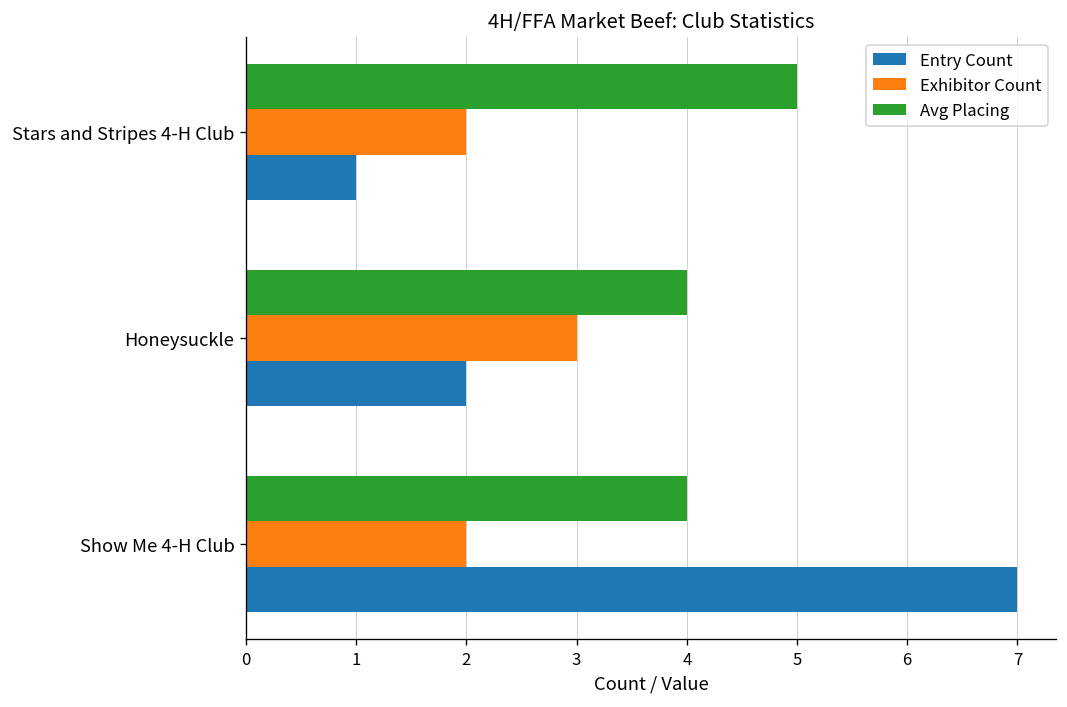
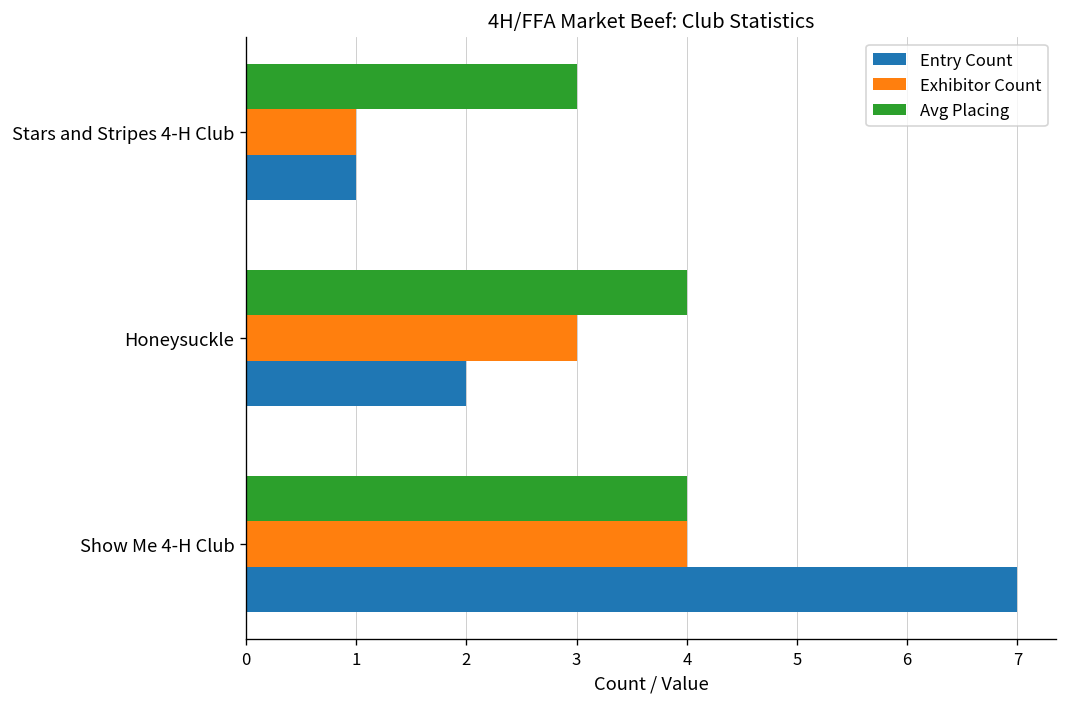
  {
    "Entry Count": {
      "Stars and Stripes 4-H Club": 1,
      "Honeysuckle": 2,
      "Show Me 4-H Club": 7
    },
    "Exhibitor Count": {
-     "Stars and Stripes 4-H Club": 2,
+     "Stars and Stripes 4-H Club": 1,
      "Honeysuckle": 3,
-     "Show Me 4-H Club": 2
+     "Show Me 4-H Club": 4
    },
    "Avg Placing": {
-     "Stars and Stripes 4-H Club": 5,
+     "Stars and Stripes 4-H Club": 3,
      "Honeysuckle": 4,
      "Show Me 4-H Club": 4
    }
  }
